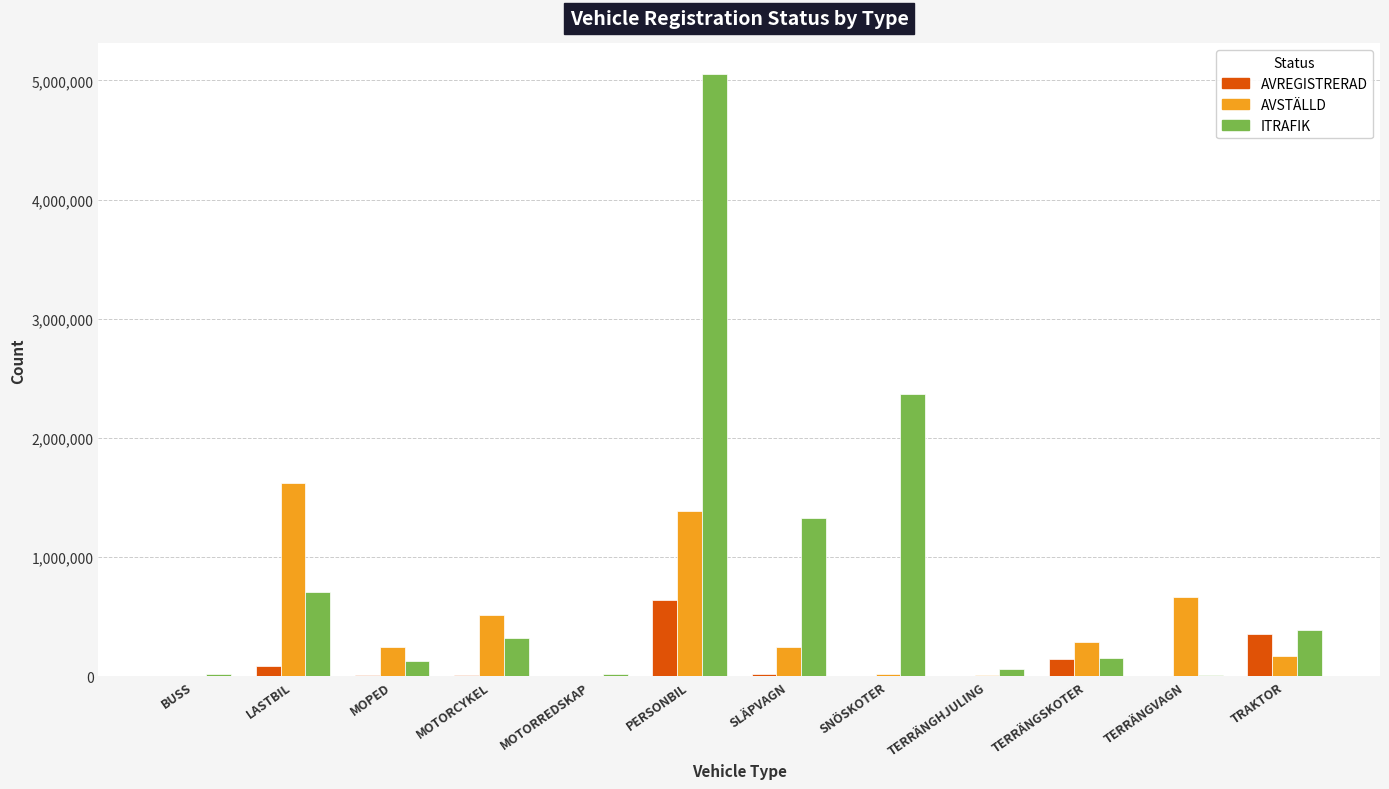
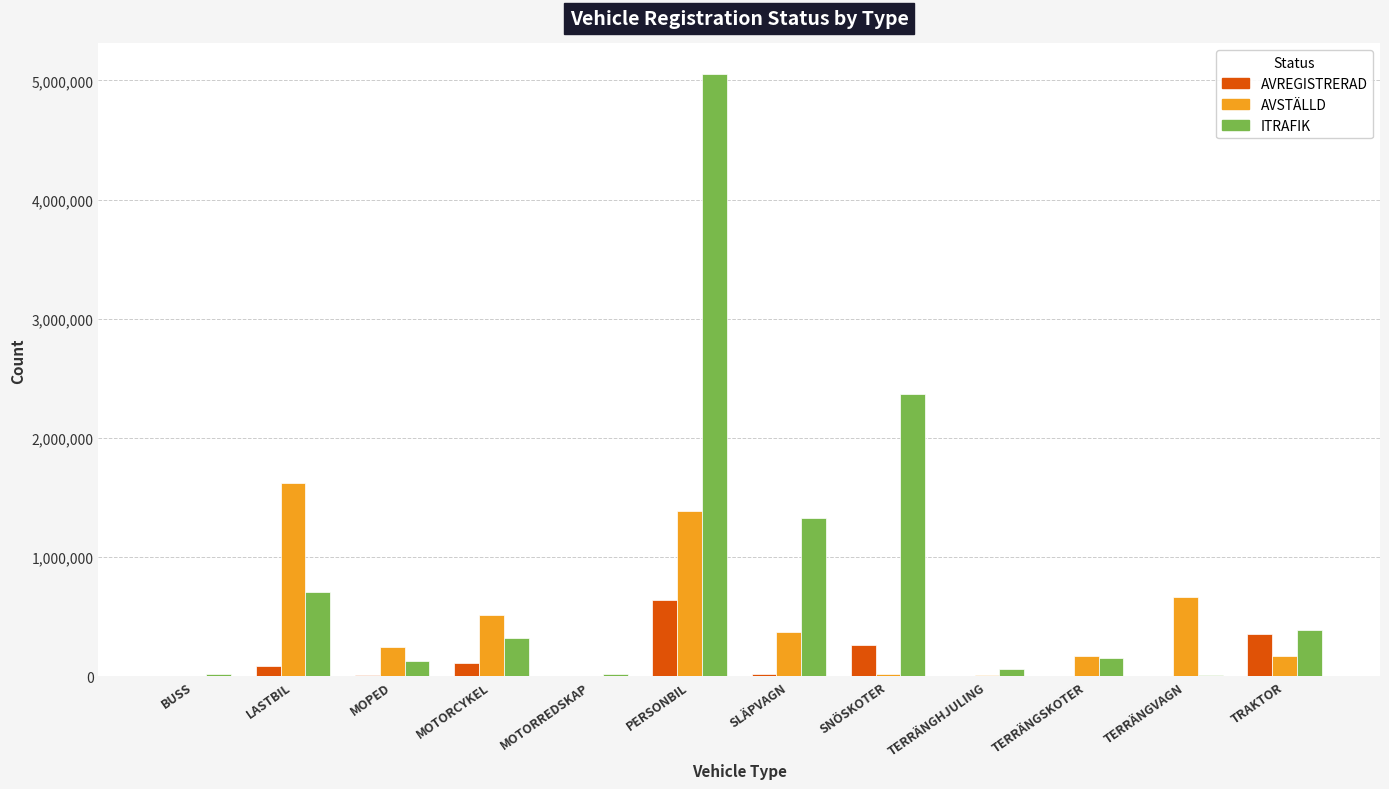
  {
    "AVREGISTRERAD": {
      "LASTBIL": "90,000",
-     "MOTORCYKEL": "10,000",
+     "MOTORCYKEL": "110,000",
      "PERSONBIL": "640,000",
      "SLÄPVAGN": "20,000",
-     "SNÖSKOTER": "0",
-     "TERRÄNGSKOTER": "140,000",
+     "SNÖSKOTER": "260,000",
+     "TERRÄNGSKOTER": "0",
      "TRAKTOR": "360,000"
    },
    "AVSTÄLLD": {
      "LASTBIL": "1,620,000",
      "MOPED": "240,000",
      "MOTORCYKEL": "520,000",
      "PERSONBIL": "1,390,000",
-     "SLÄPVAGN": "240,000",
-     "TERRÄNGSKOTER": "290,000",
+     "SLÄPVAGN": "370,000",
+     "TERRÄNGSKOTER": "170,000",
      "TERRÄNGVAGN": "660,000",
      "TRAKTOR": "170,000"
    },
    "ITRAFIK": {
      "LASTBIL": "710,000",
      "MOPED": "120,000",
      "MOTORCYKEL": "320,000",
      "MOTORREDSKAP": "20,000",
      "PERSONBIL": "5,060,000",
      "SLÄPVAGN": "1,320,000",
      "SNÖSKOTER": "2,370,000",
      "TERRÄNGHJULING": "60,000",
      "TERRÄNGSKOTER": "150,000",
      "TRAKTOR": "390,000"
    }
  }
